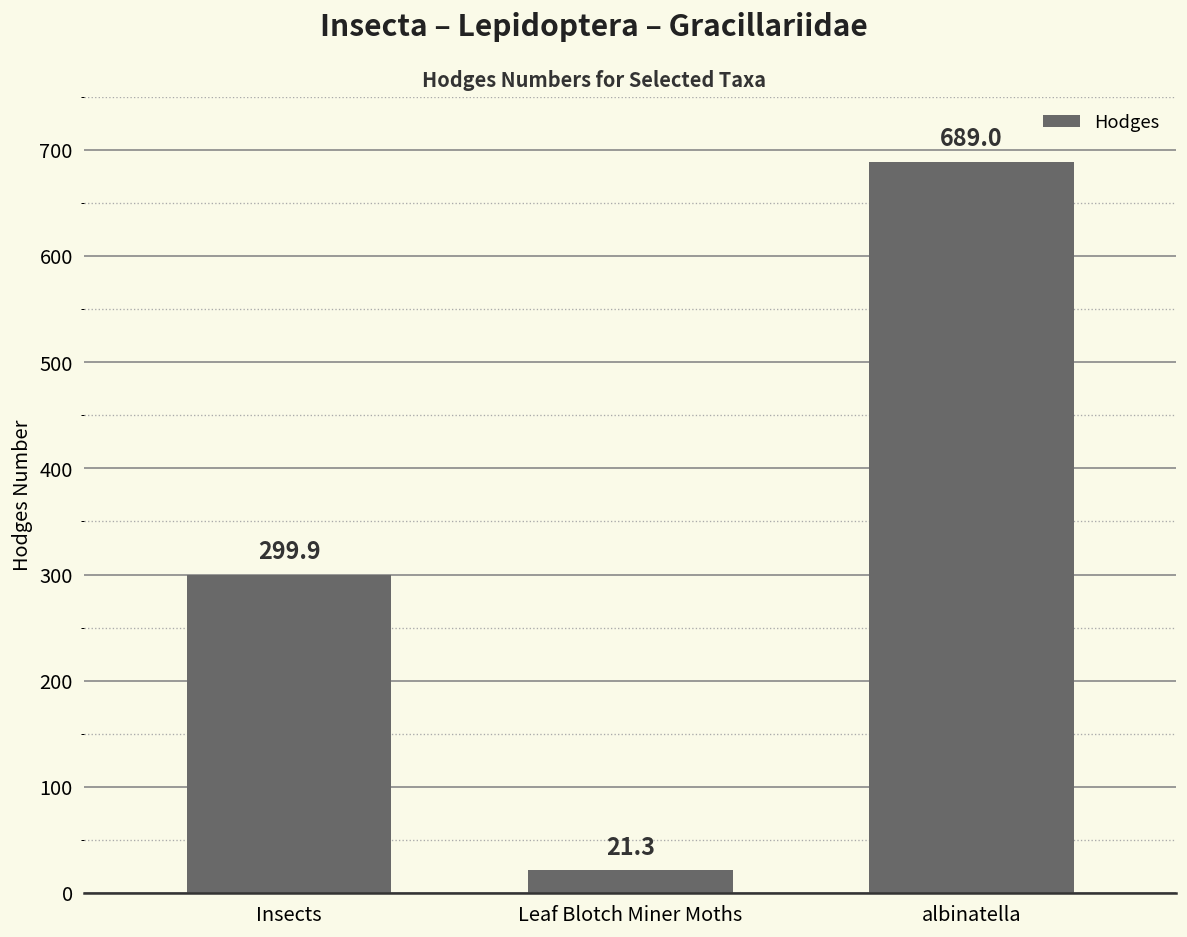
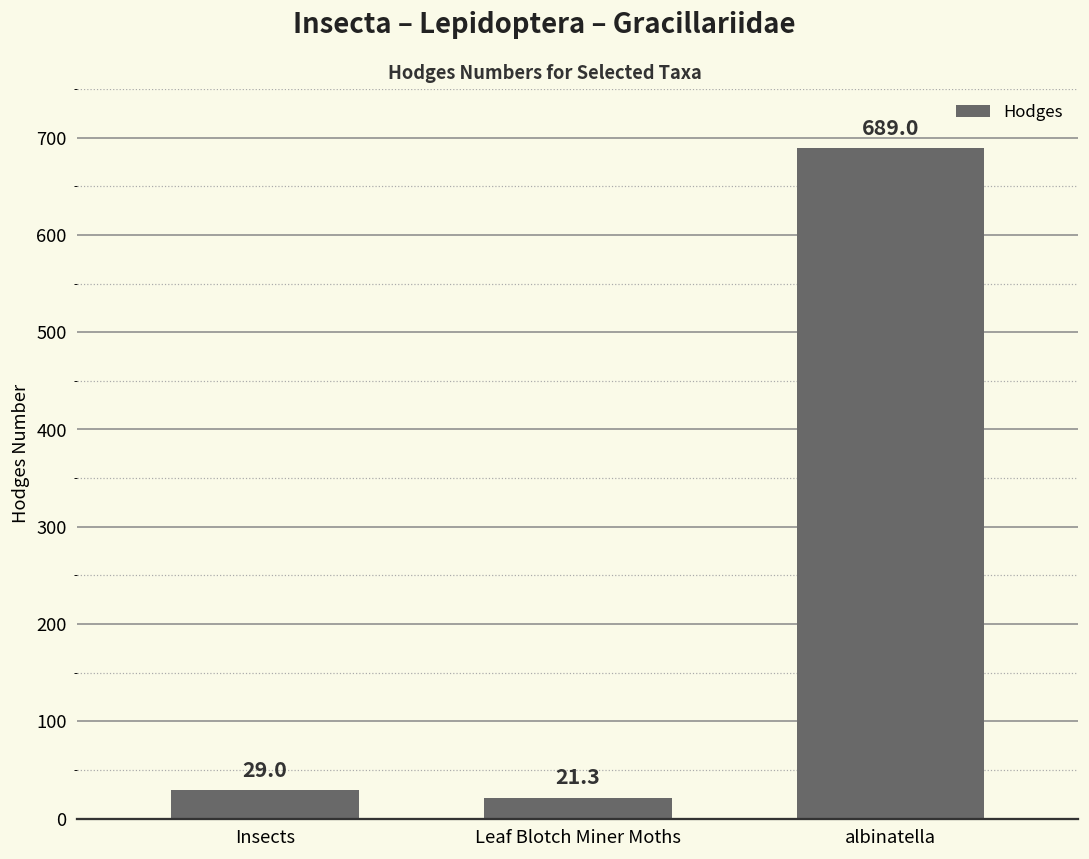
  {
-   "Insects": 299.9,
+   "Insects": 29.0,
    "Leaf Blotch Miner Moths": 21.3,
    "albinatella": 689.0
  }
